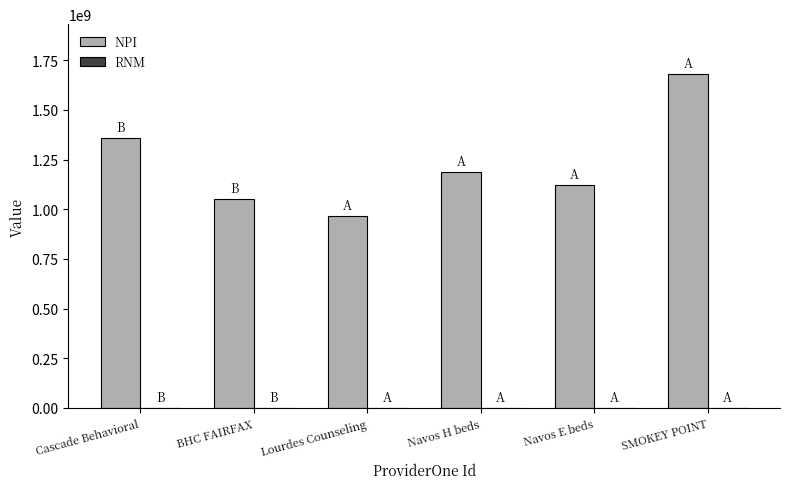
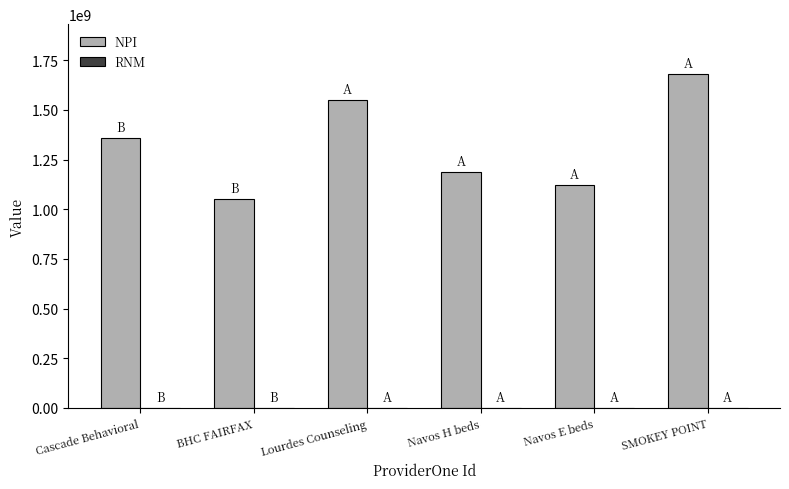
  {
    "NPI": {
      "Cascade Behavioral": 1360000000,
      "BHC FAIRFAX": 1050000000,
-     "Lourdes Counseling": 960000000,
+     "Lourdes Counseling": 1550000000,
      "Navos H beds": 1180000000,
      "Navos E beds": 1120000000,
      "SMOKEY POINT": 1680000000
    }
  }
